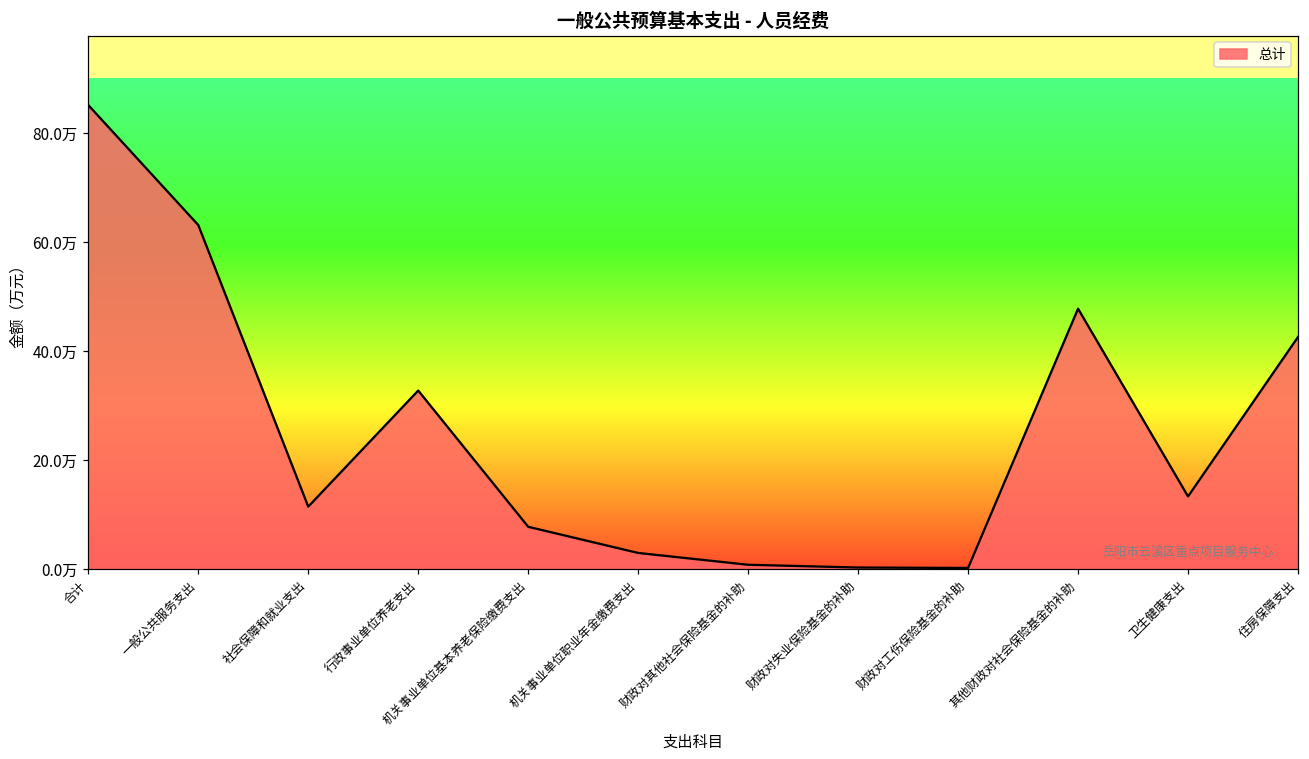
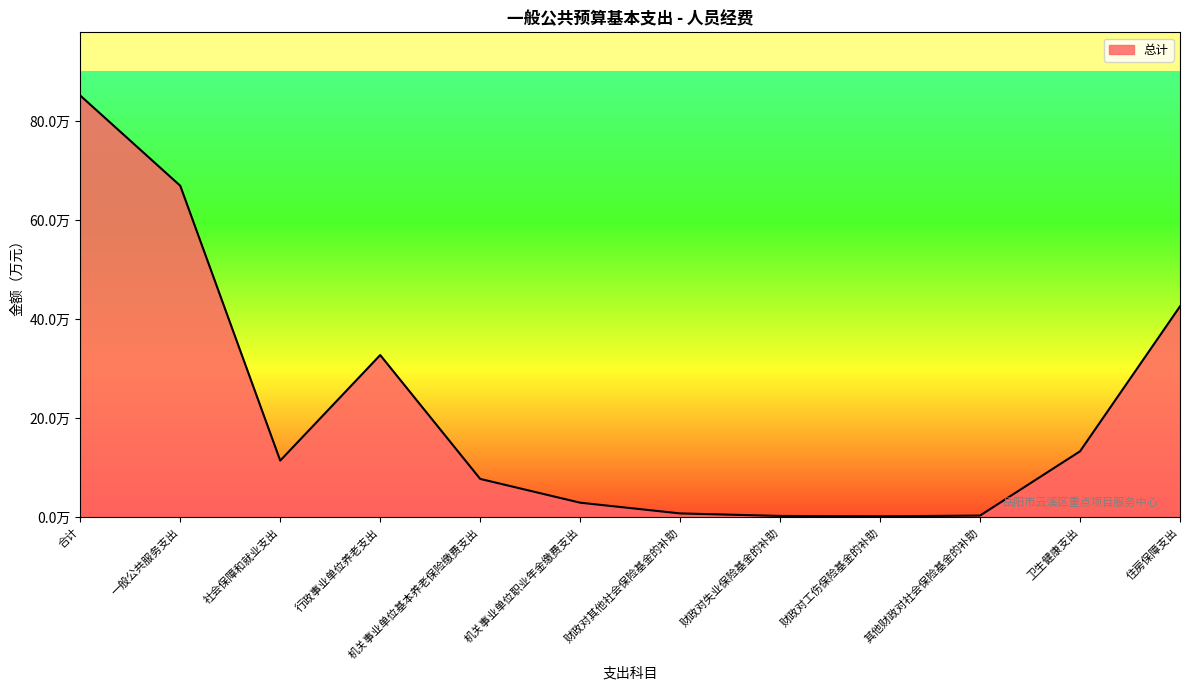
  {
    "合计": "85万",
-   "一般公共服务支出": "63万",
+   "一般公共服务支出": "67万",
    "社会保障和就业支出": "11万",
    "行政事业单位养老支出": "33万",
    "机关事业单位基本养老保险缴费支出": "8万",
    "机关事业单位职业年金缴费支出": "3万",
    "财政对其他社会保险基金的补助": "1万",
    "财政对失业保险基金的补助": "0万",
    "财政对工伤保险基金的补助": "0万",
-   "其他财政对社会保险基金的补助": "48万",
+   "其他财政对社会保险基金的补助": "0万",
    "卫生健康支出": "13万",
    "住房保障支出": "43万"
  }
